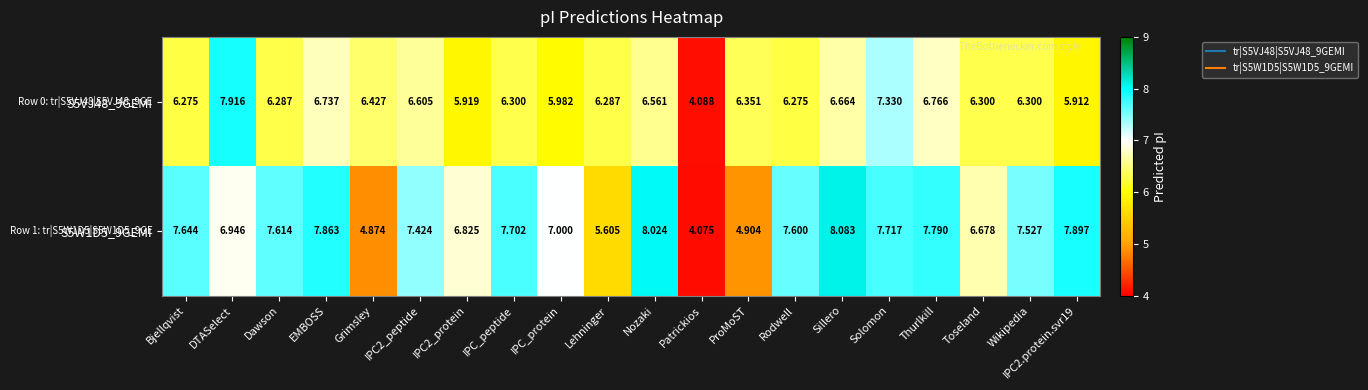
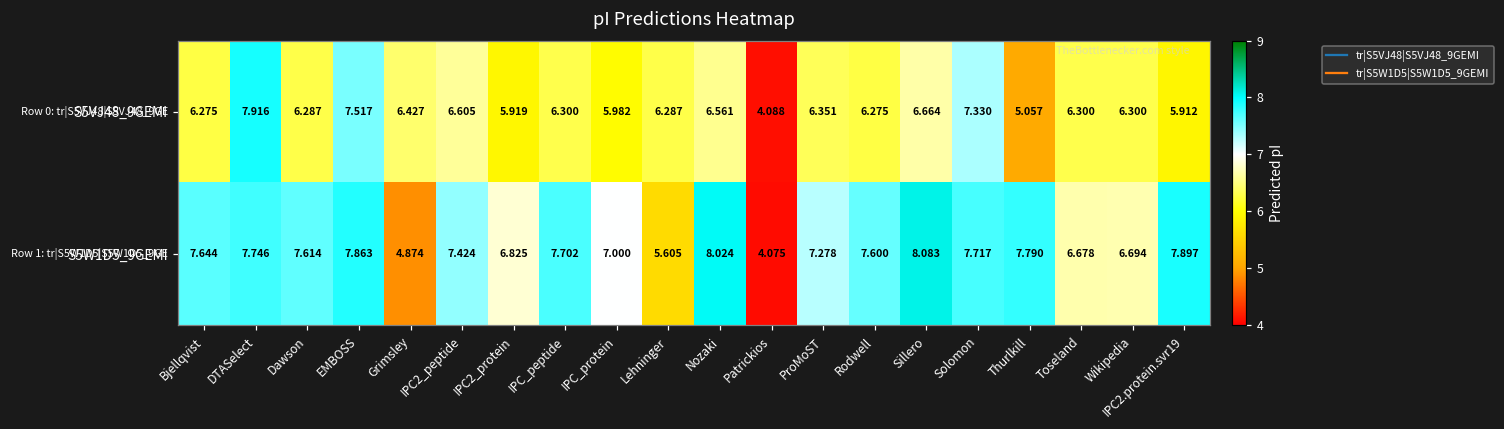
  {
    "S5VJ48_9GEMI": {
      "Bjellqvist": 6.275,
      "DTASelect": 7.916,
      "Dawson": 6.287,
-     "EMBOSS": 6.737,
+     "EMBOSS": 7.517,
      "Grimsley": 6.427,
      "IPC2_peptide": 6.605,
      "IPC2_protein": 5.919,
      "IPC_peptide": 6.300,
      "IPC_protein": 5.982,
      "Lehninger": 6.287,
      "Nozaki": 6.561,
      "Patrickios": 4.088,
      "ProMoST": 6.351,
      "Rodwell": 6.275,
      "Sillero": 6.664,
      "Solomon": 7.330,
-     "Thurlkill": 6.766,
+     "Thurlkill": 5.057,
      "Toseland": 6.300,
      "IPC2.protein.svr19": 5.912
    },
    "S5W1D5_9GEMI": {
      "Bjellqvist": 7.644,
-     "DTASelect": 6.946,
+     "DTASelect": 7.746,
      "Dawson": 7.614,
      "EMBOSS": 7.863,
      "Grimsley": 4.874,
      "IPC2_peptide": 7.424,
      "IPC2_protein": 6.825,
      "IPC_peptide": 7.702,
      "IPC_protein": 7.000,
      "Lehninger": 5.605,
      "Nozaki": 8.024,
      "Patrickios": 4.075,
-     "ProMoST": 4.904,
+     "ProMoST": 7.278,
      "Rodwell": 7.600,
      "Sillero": 8.083,
      "Solomon": 7.717,
      "Thurlkill": 7.790,
      "Toseland": 6.678,
-     "Wikipedia": 7.527,
+     "Wikipedia": 6.694,
      "IPC2.protein.svr19": 7.897
    }
  }
